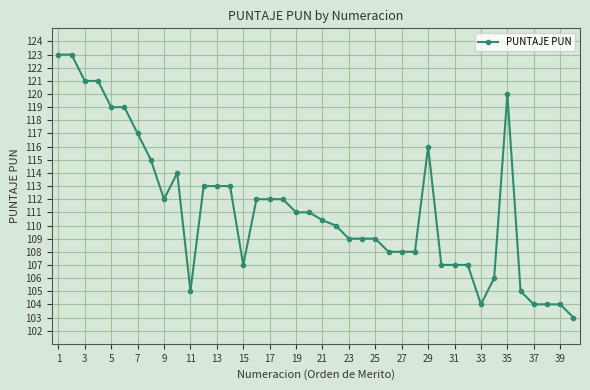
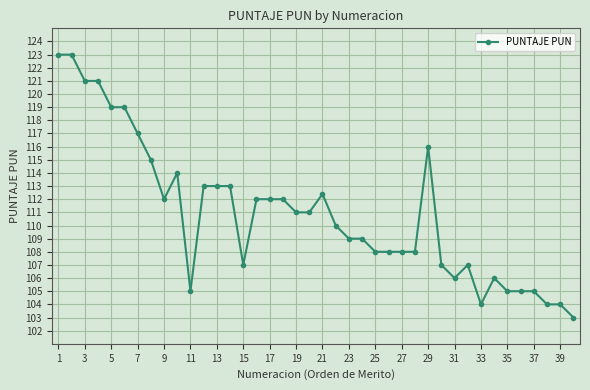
  {
    "1": 123.0,
    "3": 121.0,
    "5": 119.0,
    "7": 117.0,
    "9": 112.0,
    "11": 105.0,
    "13": 113.0,
    "15": 107.0,
    "17": 112.0,
    "19": 111.0,
-   "21": 110.4,
+   "21": 112.4,
    "23": 109.0,
-   "25": 109,
+   "25": 108,
    "27": 108.0,
    "29": 116.0,
-   "31": 107,
+   "31": 106,
    "33": 104.0,
-   "35": 120,
-   "37": 104,
+   "35": 105,
+   "37": 105,
    "39": 104.0
  }
